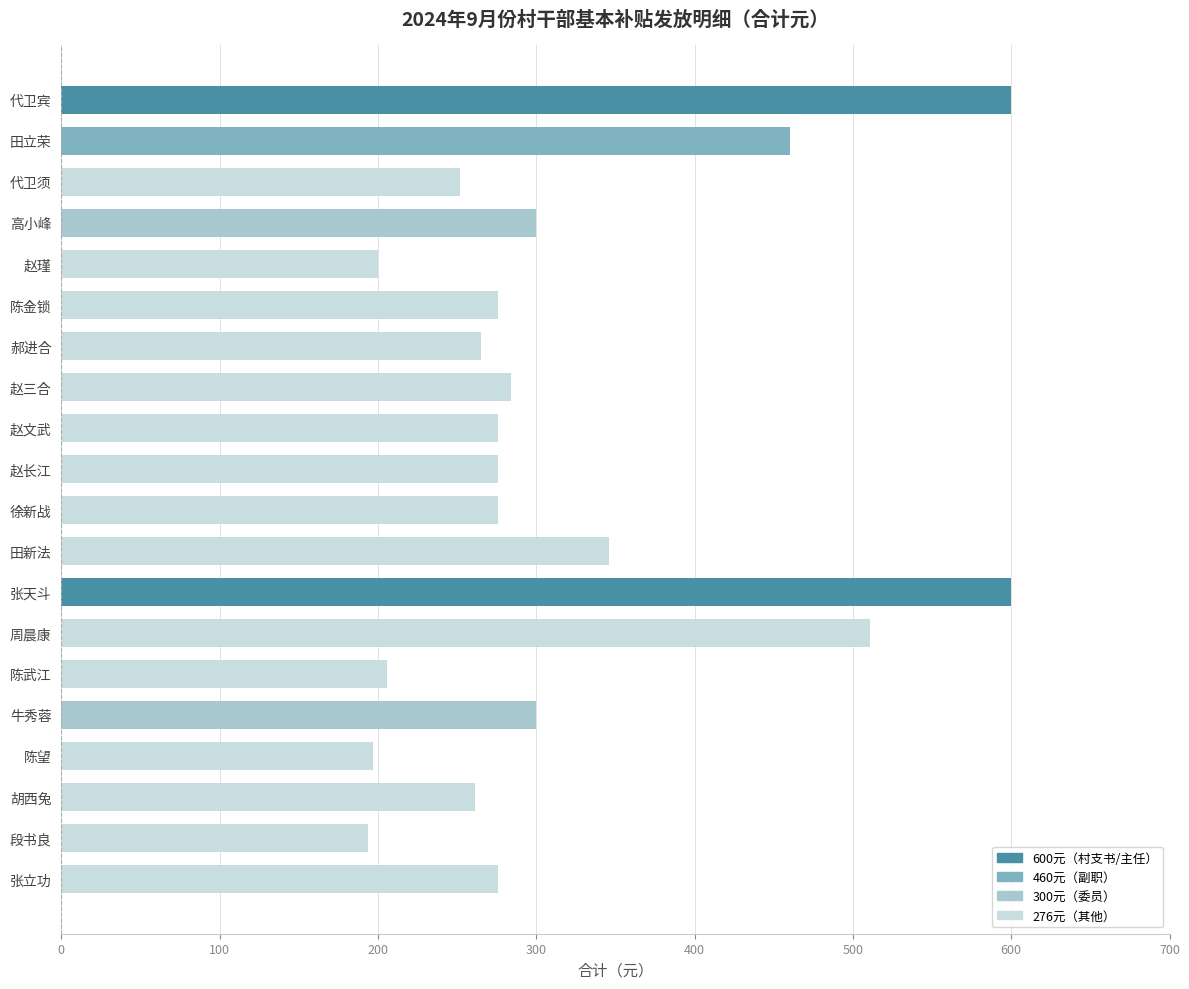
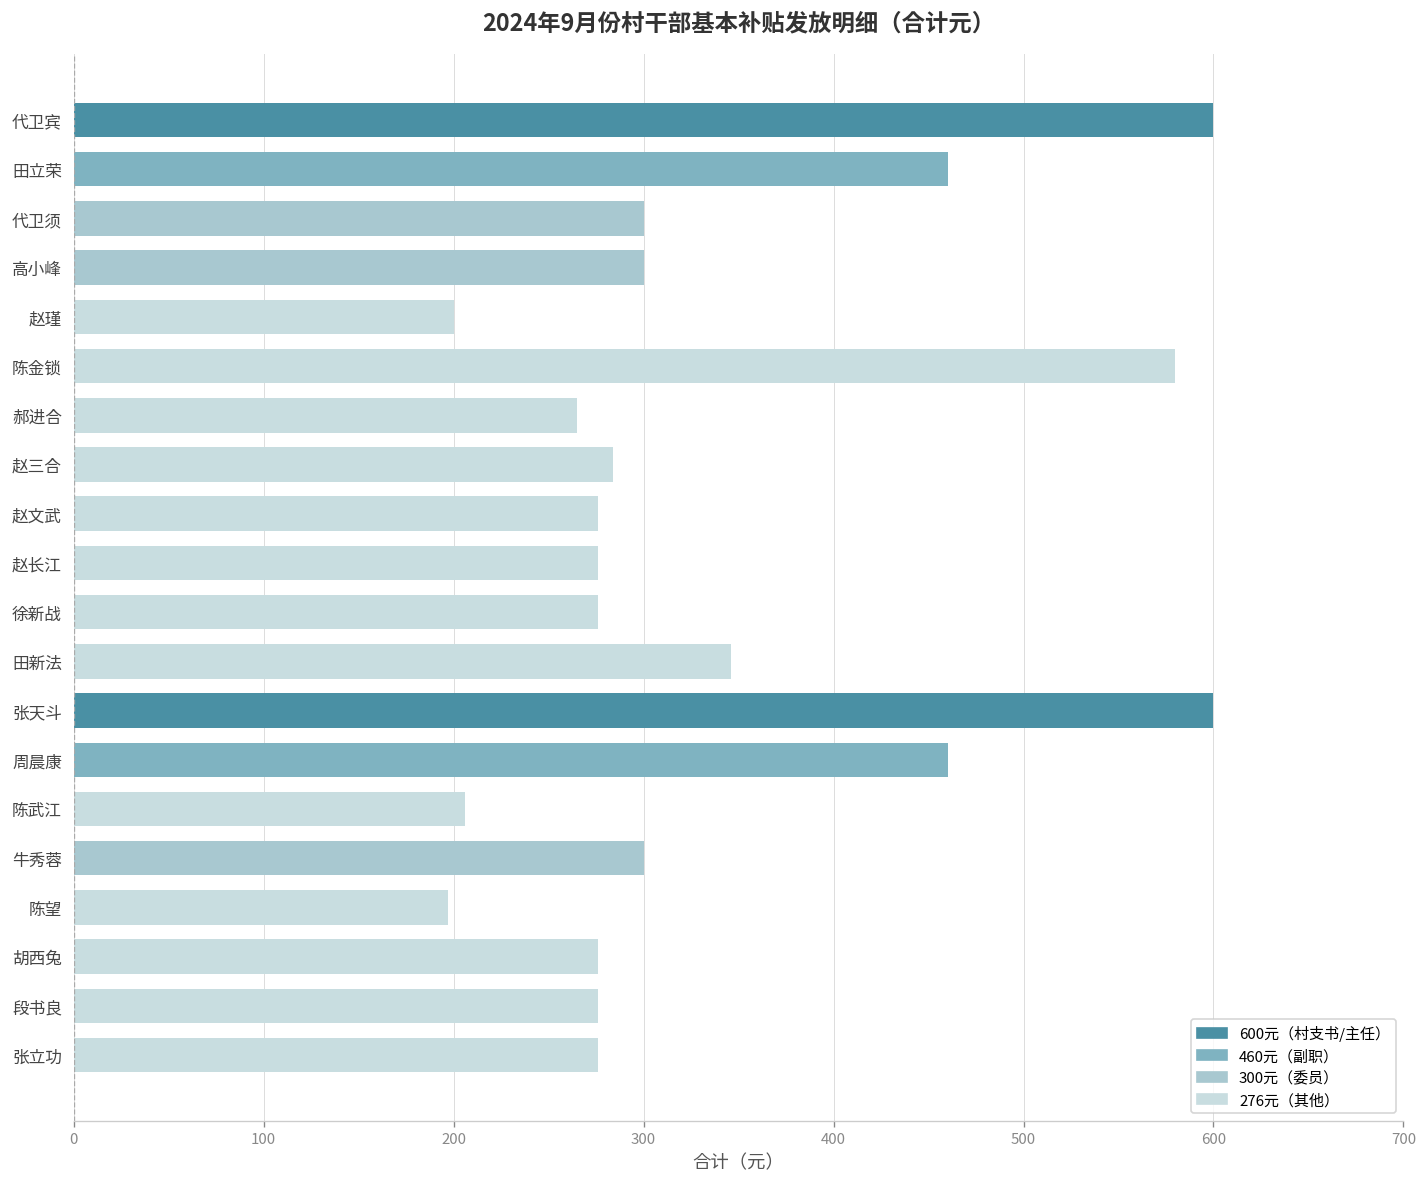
  {
    "代卫宾": 600,
    "田立荣": 460,
-   "代卫须": 252,
+   "代卫须": 300,
    "高小峰": 300,
    "赵瑾": 200,
-   "陈金锁": 276,
+   "陈金锁": 580,
    "郝进合": 265,
    "赵三合": 284,
    "赵文武": 276,
    "赵长江": 276,
    "徐新战": 276,
    "田新法": 346,
    "张天斗": 600,
-   "周晨康": 511,
+   "周晨康": 460,
    "陈武江": 206,
    "牛秀蓉": 300,
    "陈望": 197,
-   "胡西兔": 261,
-   "段书良": 194,
+   "胡西兔": 276,
+   "段书良": 276,
    "张立功": 276
  }
